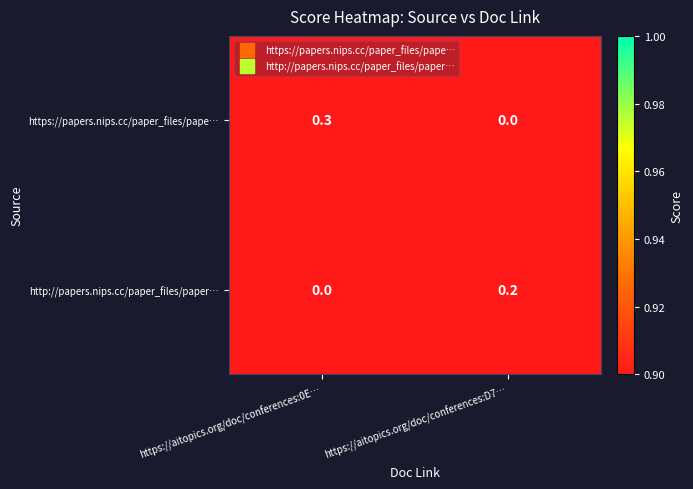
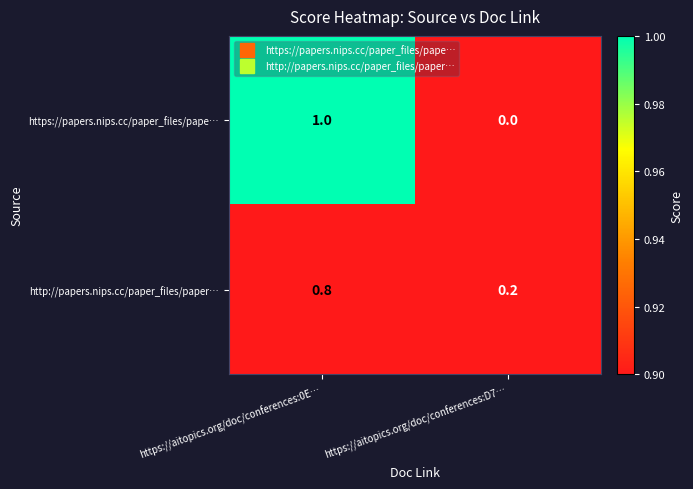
  {
    "https://papers.nips.cc/paper_files/pape…": {
-     "https://aitopics.org/doc/conferences:0E…": 0.3,
+     "https://aitopics.org/doc/conferences:0E…": 1.0,
      "https://aitopics.org/doc/conferences:D7…": 0.0
    },
    "http://papers.nips.cc/paper_files/paper…": {
-     "https://aitopics.org/doc/conferences:0E…": 0.0,
+     "https://aitopics.org/doc/conferences:0E…": 0.8,
      "https://aitopics.org/doc/conferences:D7…": 0.2
    }
  }
